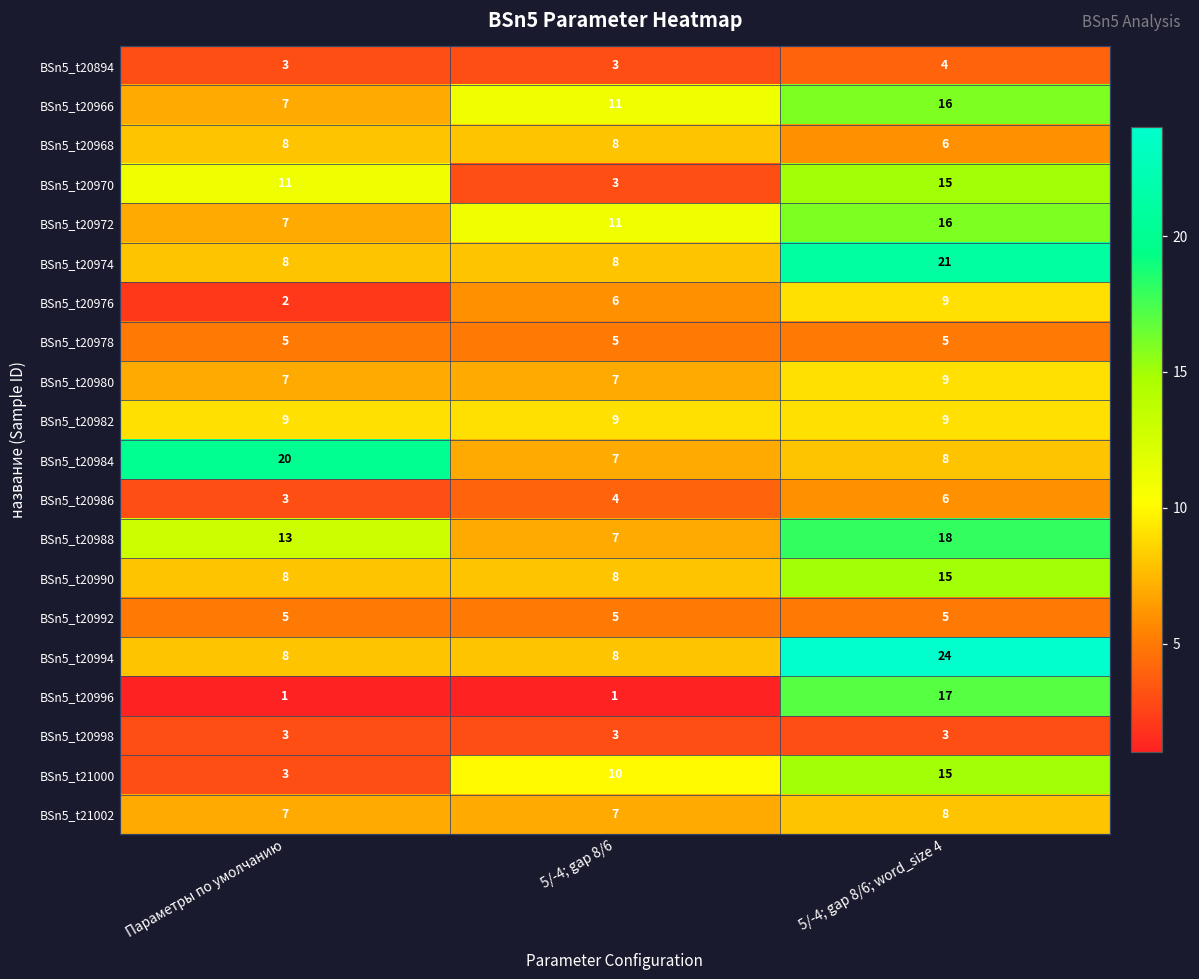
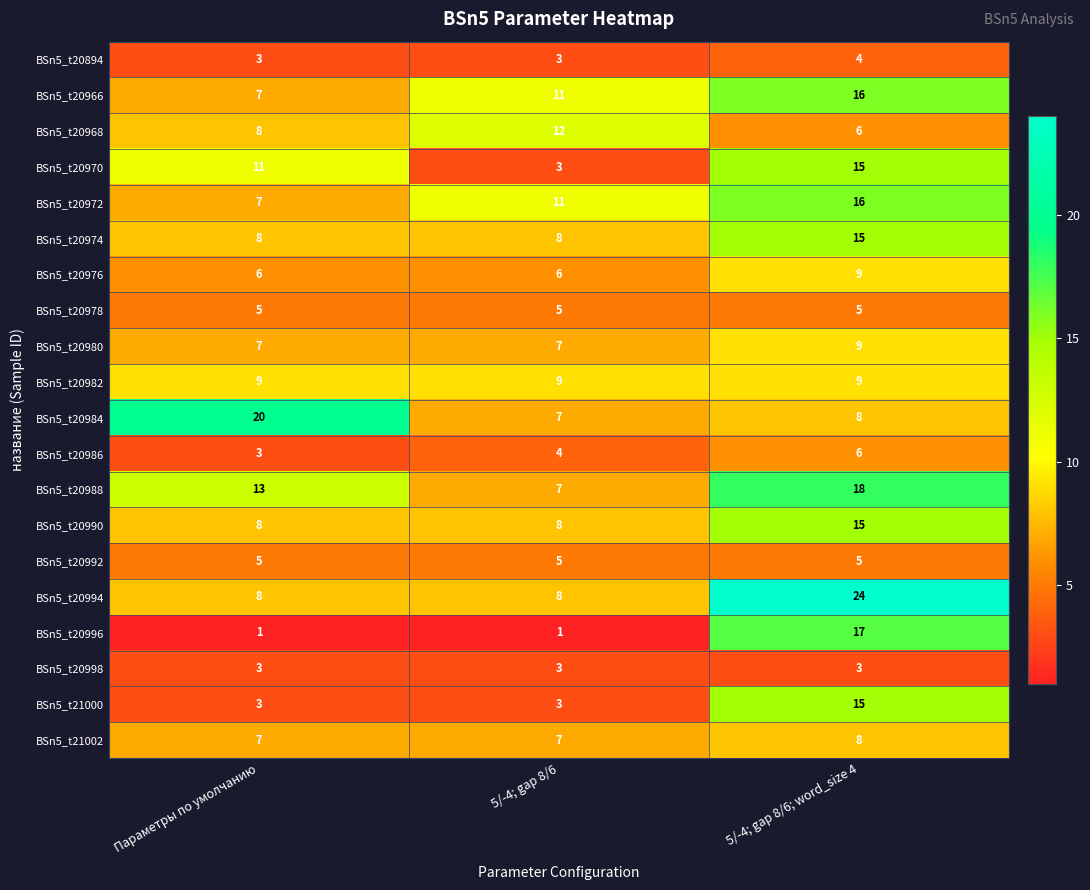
  {
    "BSn5_t20894": {
      "Параметры по умолчанию": 3,
      "5/-4; gap 8/6": 3,
      "5/-4; gap 8/6; word_size 4": 4
    },
    "BSn5_t20966": {
      "Параметры по умолчанию": 7,
      "5/-4; gap 8/6": 11,
      "5/-4; gap 8/6; word_size 4": 16
    },
    "BSn5_t20968": {
      "Параметры по умолчанию": 8,
-     "5/-4; gap 8/6": 8,
+     "5/-4; gap 8/6": 12,
      "5/-4; gap 8/6; word_size 4": 6
    },
    "BSn5_t20970": {
      "Параметры по умолчанию": 11,
      "5/-4; gap 8/6": 3,
      "5/-4; gap 8/6; word_size 4": 15
    },
    "BSn5_t20972": {
      "Параметры по умолчанию": 7,
      "5/-4; gap 8/6": 11,
      "5/-4; gap 8/6; word_size 4": 16
    },
    "BSn5_t20974": {
      "Параметры по умолчанию": 8,
      "5/-4; gap 8/6": 8,
-     "5/-4; gap 8/6; word_size 4": 21
+     "5/-4; gap 8/6; word_size 4": 15
    },
    "BSn5_t20976": {
-     "Параметры по умолчанию": 2,
+     "Параметры по умолчанию": 6,
      "5/-4; gap 8/6": 6,
      "5/-4; gap 8/6; word_size 4": 9
    },
    "BSn5_t20978": {
      "Параметры по умолчанию": 5,
      "5/-4; gap 8/6": 5,
      "5/-4; gap 8/6; word_size 4": 5
    },
    "BSn5_t20980": {
      "Параметры по умолчанию": 7,
      "5/-4; gap 8/6": 7,
      "5/-4; gap 8/6; word_size 4": 9
    },
    "BSn5_t20982": {
      "Параметры по умолчанию": 9,
      "5/-4; gap 8/6": 9,
      "5/-4; gap 8/6; word_size 4": 9
    },
    "BSn5_t20984": {
      "Параметры по умолчанию": 20,
      "5/-4; gap 8/6": 7,
      "5/-4; gap 8/6; word_size 4": 8
    },
    "BSn5_t20986": {
      "Параметры по умолчанию": 3,
      "5/-4; gap 8/6": 4,
      "5/-4; gap 8/6; word_size 4": 6
    },
    "BSn5_t20988": {
      "Параметры по умолчанию": 13,
      "5/-4; gap 8/6": 7,
      "5/-4; gap 8/6; word_size 4": 18
    },
    "BSn5_t20990": {
      "Параметры по умолчанию": 8,
      "5/-4; gap 8/6": 8,
      "5/-4; gap 8/6; word_size 4": 15
    },
    "BSn5_t20992": {
      "Параметры по умолчанию": 5,
      "5/-4; gap 8/6": 5,
      "5/-4; gap 8/6; word_size 4": 5
    },
    "BSn5_t20994": {
      "Параметры по умолчанию": 8,
      "5/-4; gap 8/6": 8,
      "5/-4; gap 8/6; word_size 4": 24
    },
    "BSn5_t20996": {
      "Параметры по умолчанию": 1,
      "5/-4; gap 8/6": 1,
      "5/-4; gap 8/6; word_size 4": 17
    },
    "BSn5_t20998": {
      "Параметры по умолчанию": 3,
      "5/-4; gap 8/6": 3,
      "5/-4; gap 8/6; word_size 4": 3
    },
    "BSn5_t21000": {
      "Параметры по умолчанию": 3,
-     "5/-4; gap 8/6": 10,
+     "5/-4; gap 8/6": 3,
      "5/-4; gap 8/6; word_size 4": 15
    },
    "BSn5_t21002": {
      "Параметры по умолчанию": 7,
      "5/-4; gap 8/6": 7,
      "5/-4; gap 8/6; word_size 4": 8
    }
  }
